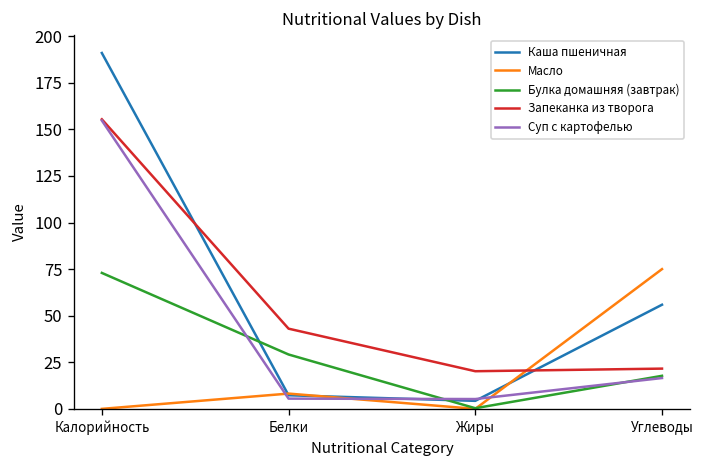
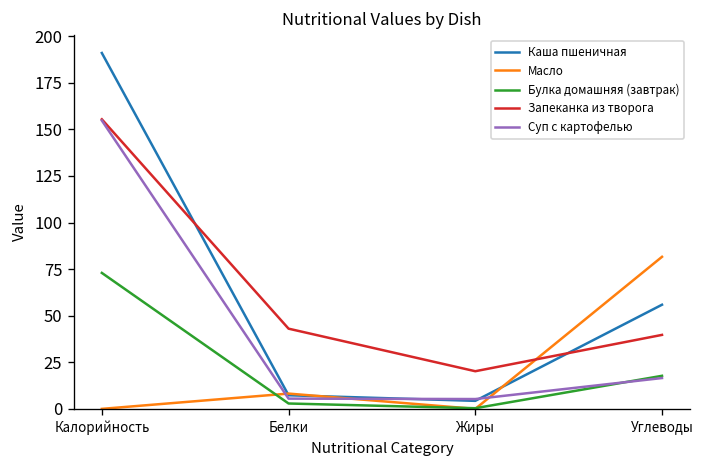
  {
    "Каша пшеничная": {
      "Калорийность": 191,
      "Углеводы": 56
    },
    "Масло": {
      "Калорийность": 0,
-     "Углеводы": 75
+     "Углеводы": 82
    },
    "Булка домашняя (завтрак)": {
      "Калорийность": 73,
-     "Белки": 29
+     "Белки": 3
    },
    "Запеканка из творога": {
      "Белки": 43,
      "Жиры": 20,
-     "Углеводы": 22
+     "Углеводы": 40
    },
    "Суп с картофелью": {
      "Белки": 5
    }
  }
